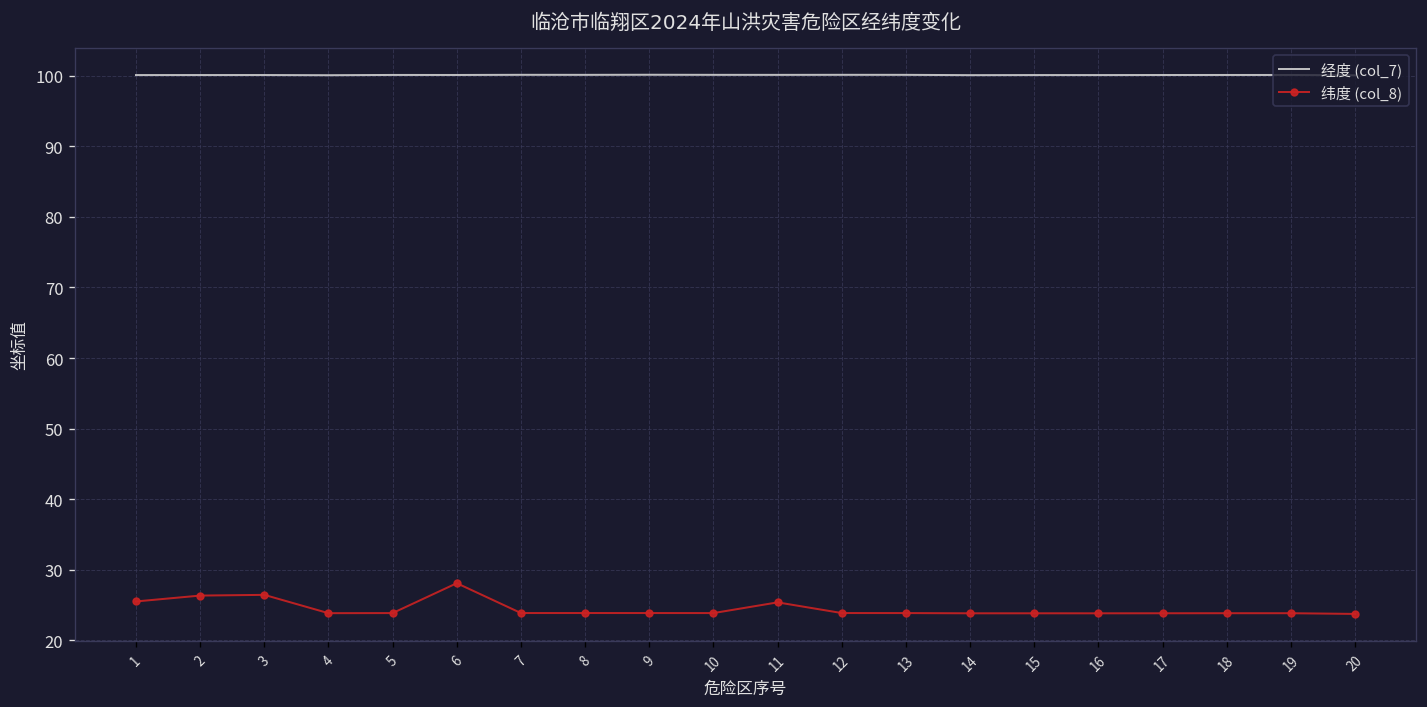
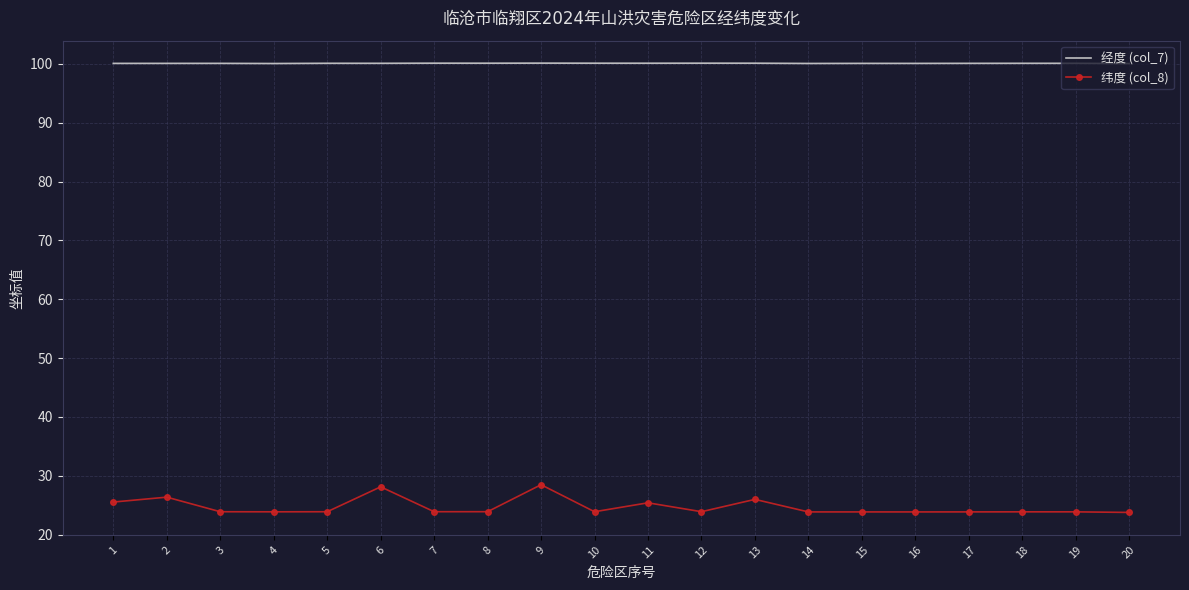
  {
    "经度 (col_7)": {
      "1": 100,
      "2": 100,
      "3": 100,
      "4": 100,
      "5": 100,
      "6": 100,
      "7": 100,
      "8": 100,
      "9": 100,
      "10": 100,
      "11": 100,
      "12": 100,
      "13": 100,
      "14": 100,
      "15": 100,
      "16": 100,
      "17": 100,
      "18": 100
    },
    "纬度 (col_8)": {
      "1": 26,
      "2": 26,
-     "3": 26,
+     "3": 24,
      "4": 24,
      "5": 24,
      "6": 28,
      "7": 24,
      "8": 24,
-     "9": 24,
+     "9": 28,
      "10": 24,
      "11": 25,
      "12": 24,
-     "13": 24,
+     "13": 26,
      "14": 24,
      "15": 24,
      "16": 24,
      "17": 24,
      "18": 24,
      "19": 24,
      "20": 24
    }
  }
